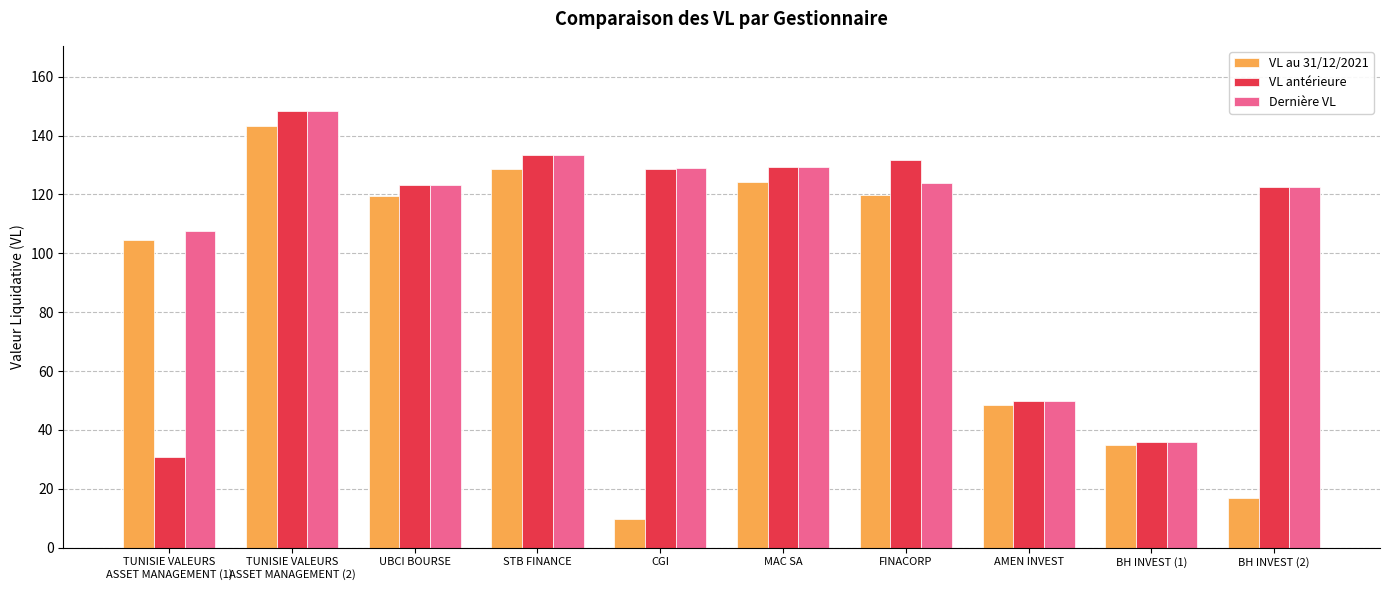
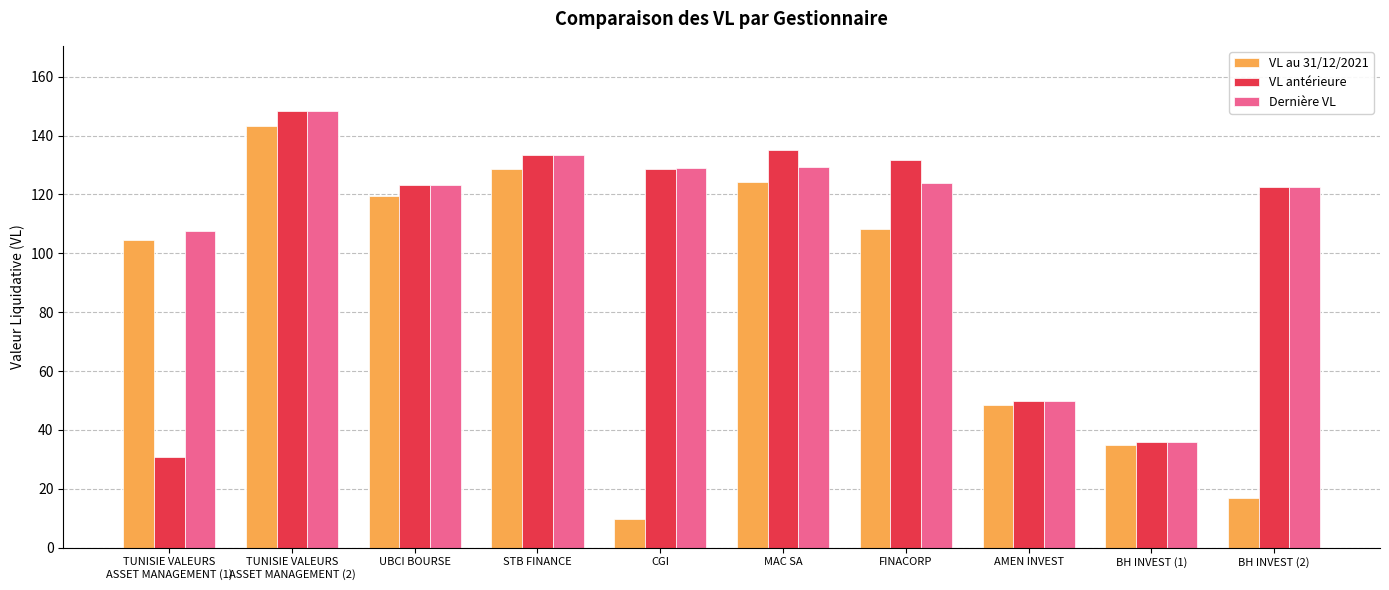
  {
    "VL au 31/12/2021": {
      "TUNISIE VALEURS ASSET MANAGEMENT (1)": 104,
      "TUNISIE VALEURS ASSET MANAGEMENT (2)": 143,
      "UBCI BOURSE": 119,
      "STB FINANCE": 129,
      "CGI": 10,
      "MAC SA": 124,
-     "FINACORP": 120,
+     "FINACORP": 108,
      "AMEN INVEST": 48,
      "BH INVEST (1)": 35,
      "BH INVEST (2)": 17
    },
    "VL antérieure": {
      "TUNISIE VALEURS ASSET MANAGEMENT (1)": 31,
      "TUNISIE VALEURS ASSET MANAGEMENT (2)": 148,
      "UBCI BOURSE": 123,
      "STB FINANCE": 133,
      "CGI": 129,
-     "MAC SA": 129,
+     "MAC SA": 135,
      "FINACORP": 132,
      "AMEN INVEST": 50,
      "BH INVEST (1)": 36,
      "BH INVEST (2)": 123
    },
    "Dernière VL": {
      "TUNISIE VALEURS ASSET MANAGEMENT (1)": 108,
      "TUNISIE VALEURS ASSET MANAGEMENT (2)": 148,
      "UBCI BOURSE": 123,
      "STB FINANCE": 133,
      "CGI": 129,
      "MAC SA": 129,
      "FINACORP": 124,
      "AMEN INVEST": 50,
      "BH INVEST (1)": 36,
      "BH INVEST (2)": 123
    }
  }
